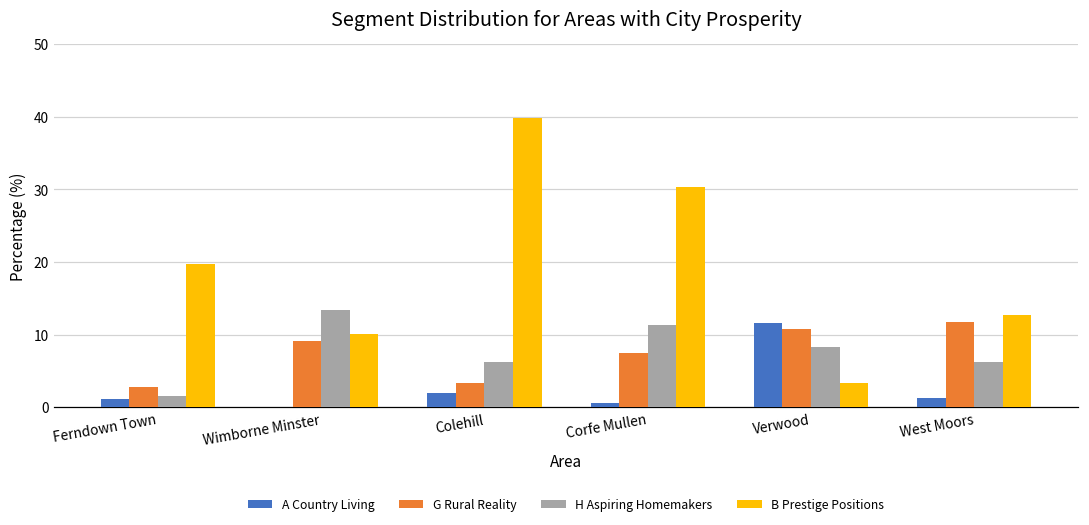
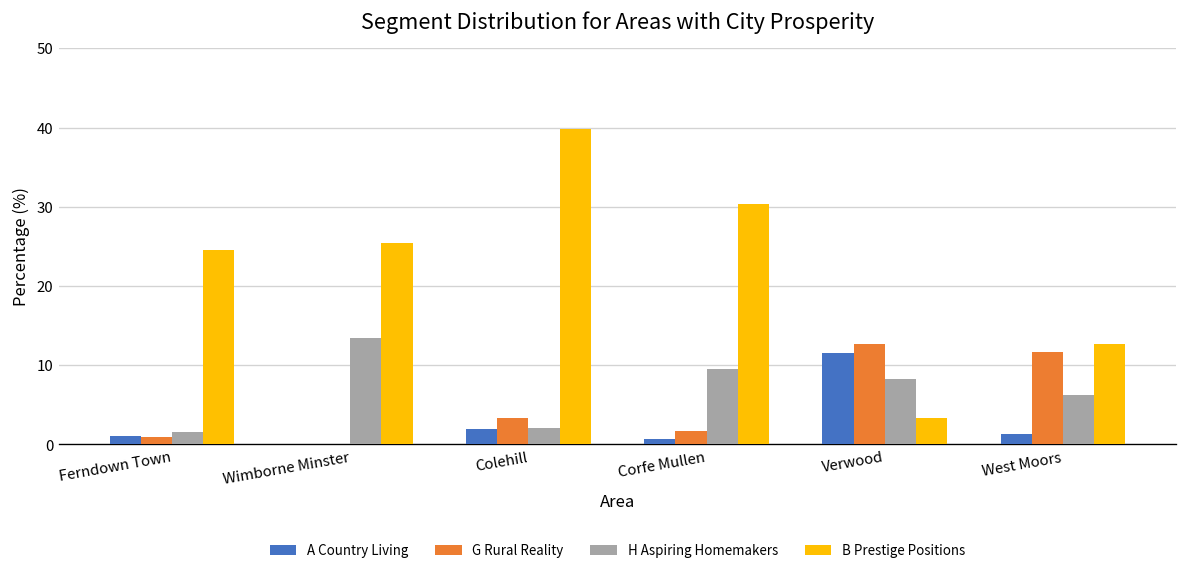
  {
    "A Country Living": {
      "Ferndown Town": 1,
      "Wimborne Minster": 0,
      "Colehill": 2,
      "Corfe Mullen": 1,
      "Verwood": 12,
      "West Moors": 1
    },
    "G Rural Reality": {
-     "Ferndown Town": 3,
-     "Wimborne Minster": 9,
+     "Ferndown Town": 1,
+     "Wimborne Minster": 0,
      "Colehill": 3,
-     "Corfe Mullen": 8,
-     "Verwood": 11,
+     "Corfe Mullen": 2,
+     "Verwood": 13,
      "West Moors": 12
    },
    "H Aspiring Homemakers": {
      "Ferndown Town": 2,
      "Wimborne Minster": 13,
-     "Colehill": 6,
-     "Corfe Mullen": 11,
+     "Colehill": 2,
+     "Corfe Mullen": 10,
      "Verwood": 8,
      "West Moors": 6
    },
    "B Prestige Positions": {
-     "Ferndown Town": 20,
-     "Wimborne Minster": 10,
+     "Ferndown Town": 24,
+     "Wimborne Minster": 25,
      "Colehill": 40,
      "Corfe Mullen": 30,
      "Verwood": 3,
      "West Moors": 13
    }
  }
